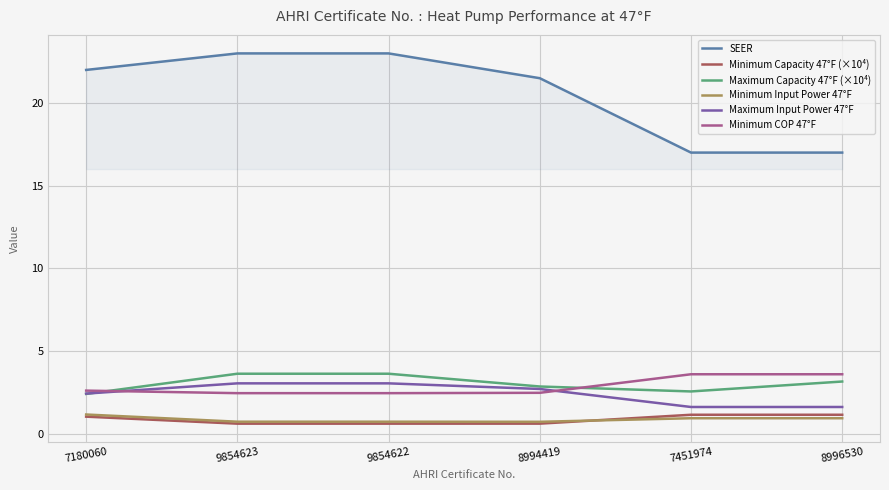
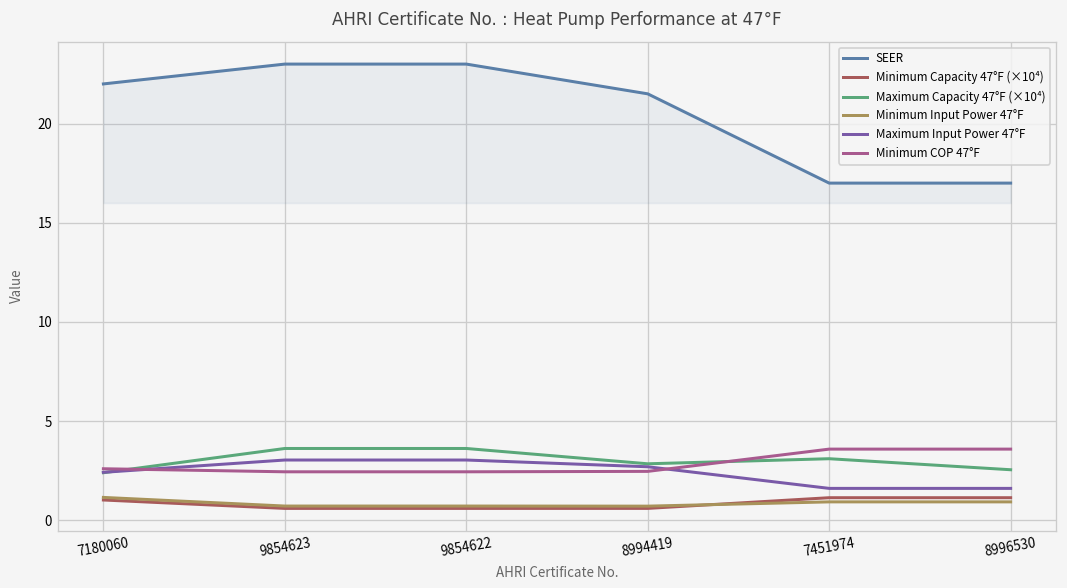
  {
    "Maximum Capacity 47°F (×10⁴)": {
      "9854623": 3.6,
      "9854622": 3.6,
-     "7451974": 2.6,
-     "8996530": 3.2
+     "7451974": 3.1,
+     "8996530": 2.6
    }
  }
